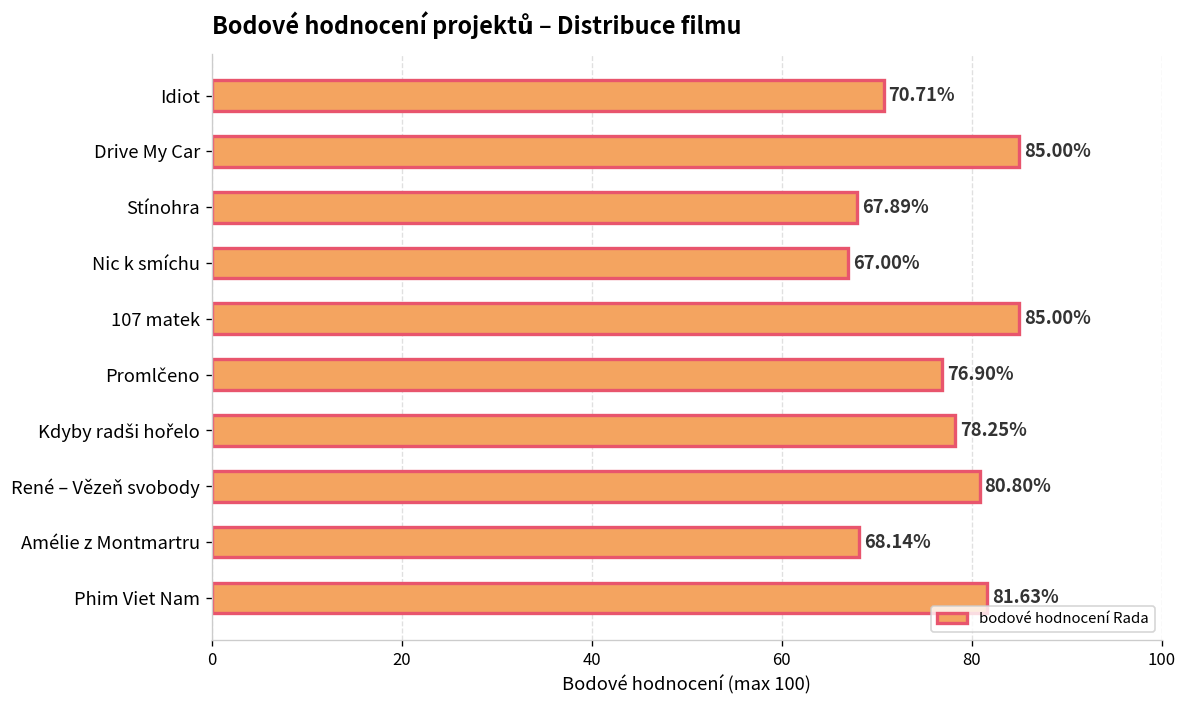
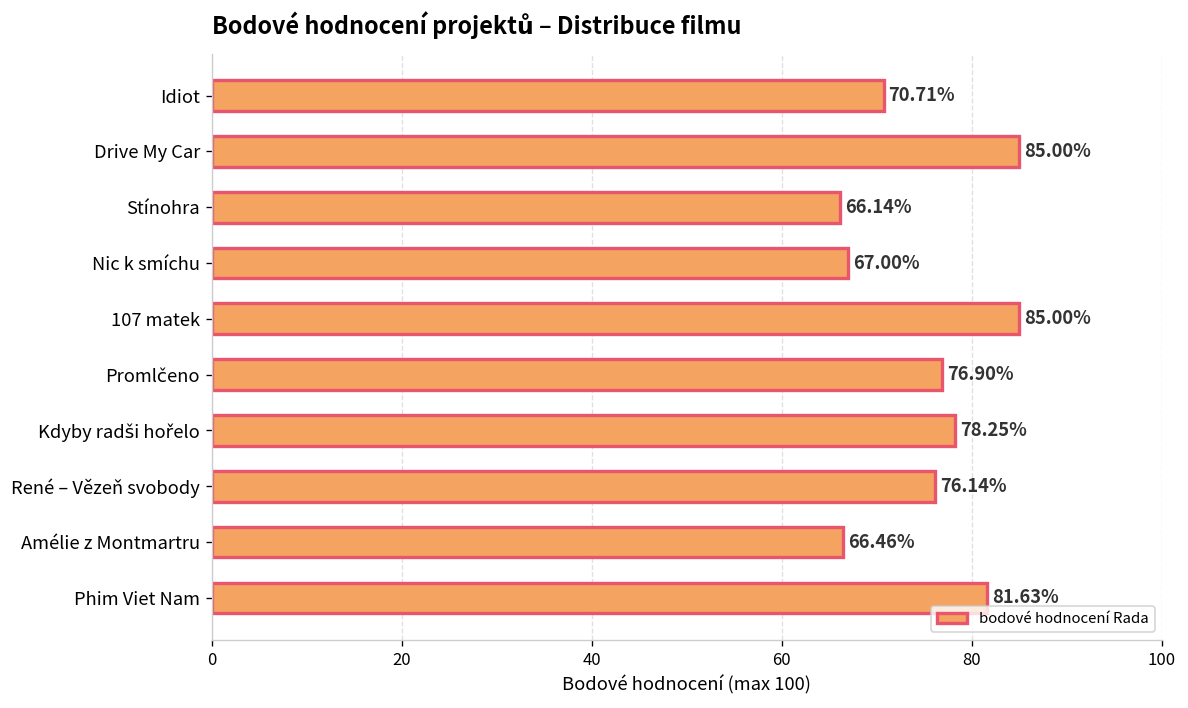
  {
    "Idiot": "70.71%",
    "Drive My Car": "85.00%",
-   "Stínohra": "67.89%",
+   "Stínohra": "66.14%",
    "Nic k smíchu": "67.00%",
    "107 matek": "85.00%",
    "Promlčeno": "76.90%",
    "Kdyby radši hořelo": "78.25%",
-   "René – Vězeň svobody": "80.80%",
-   "Amélie z Montmartru": "68.14%"
+   "René – Vězeň svobody": "76.14%",
+   "Amélie z Montmartru": "66.46%"
  }
